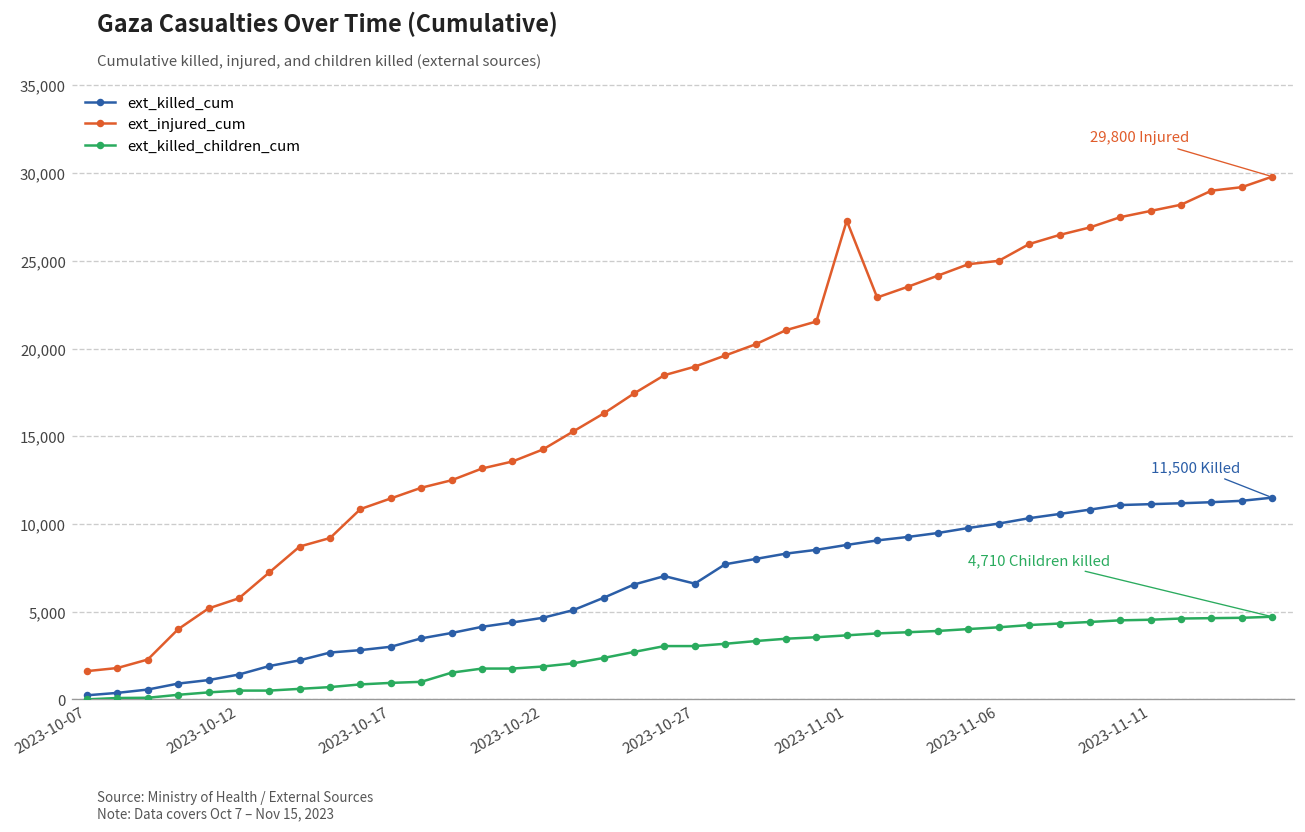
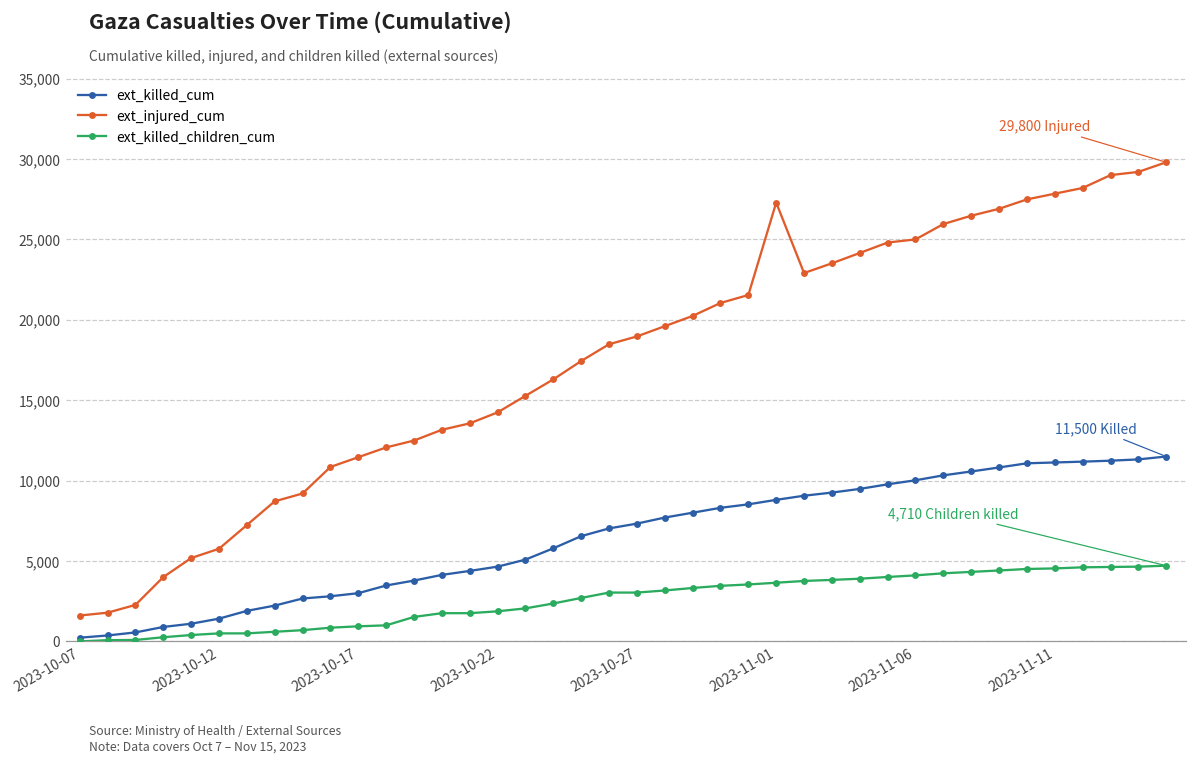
  {
    "ext_killed_cum": {
      "2023-10-07": "200",
      "2023-10-12": "1,400",
      "2023-10-17": "3,000",
      "2023-10-22": "4,700",
-     "2023-10-27": "6,600",
+     "2023-10-27": "7,300",
      "2023-11-01": "8,800",
      "2023-11-06": "10,000",
      "2023-11-11": "11,100"
    },
    "ext_injured_cum": {
      "2023-10-07": "1,600",
      "2023-10-12": "5,800",
      "2023-10-17": "11,500",
      "2023-10-22": "14,200",
      "2023-10-27": "19,000",
      "2023-11-01": "27,300",
      "2023-11-06": "25,000",
      "2023-11-11": "27,800"
    },
    "ext_killed_children_cum": {
      "2023-10-07": "0",
      "2023-10-12": "500",
      "2023-10-17": "900",
      "2023-10-22": "1,900",
      "2023-10-27": "3,000",
      "2023-11-01": "3,700",
      "2023-11-06": "4,100",
      "2023-11-11": "4,500"
    }
  }
